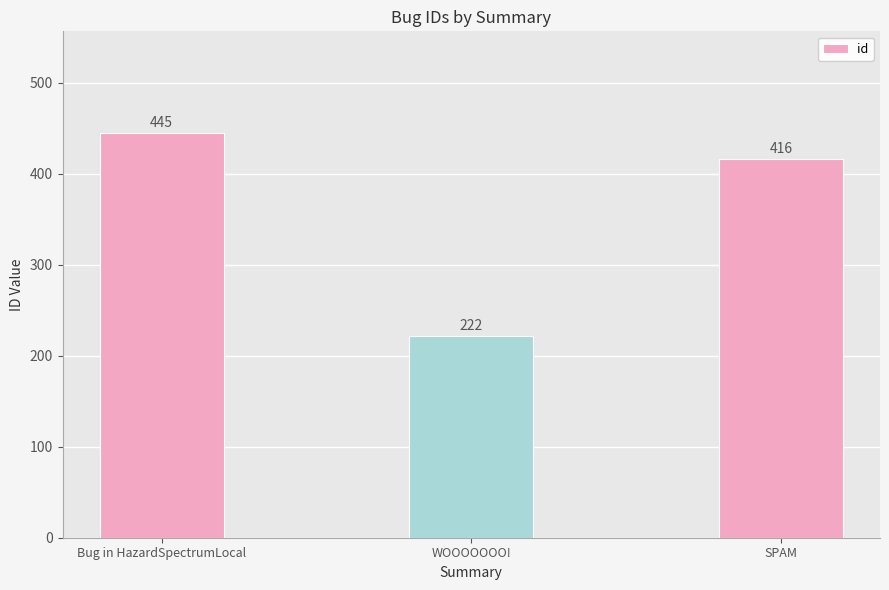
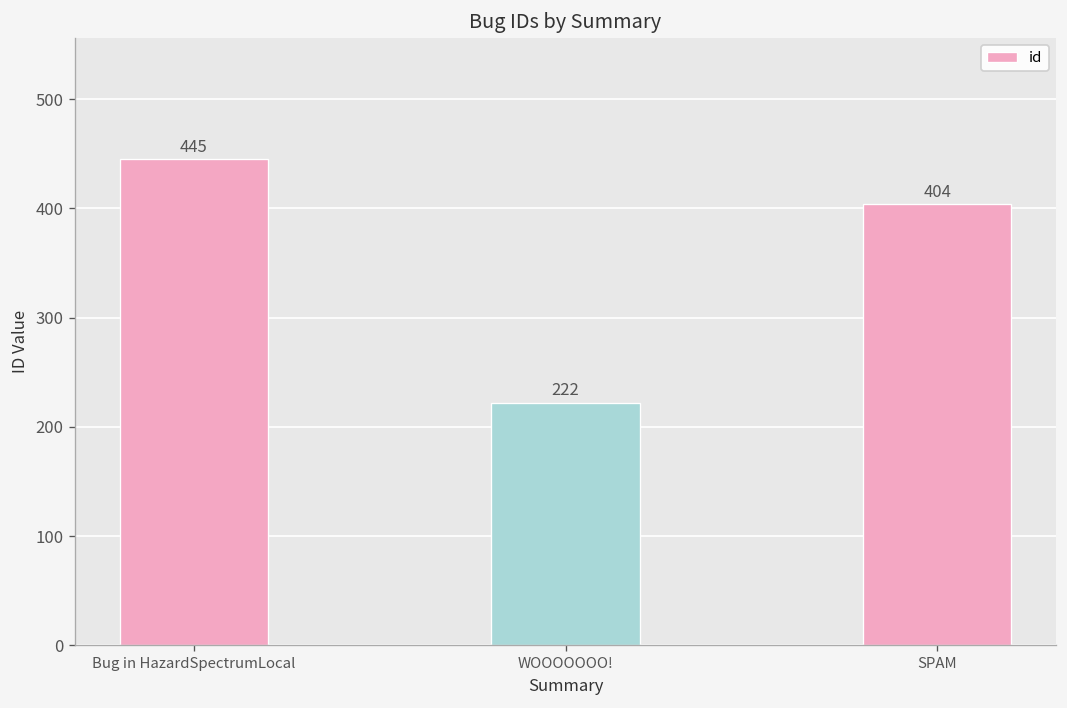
  {
    "Bug in HazardSpectrumLocal": 445,
    "WOOOOOOO!": 222,
-   "SPAM": 416
+   "SPAM": 404
  }
